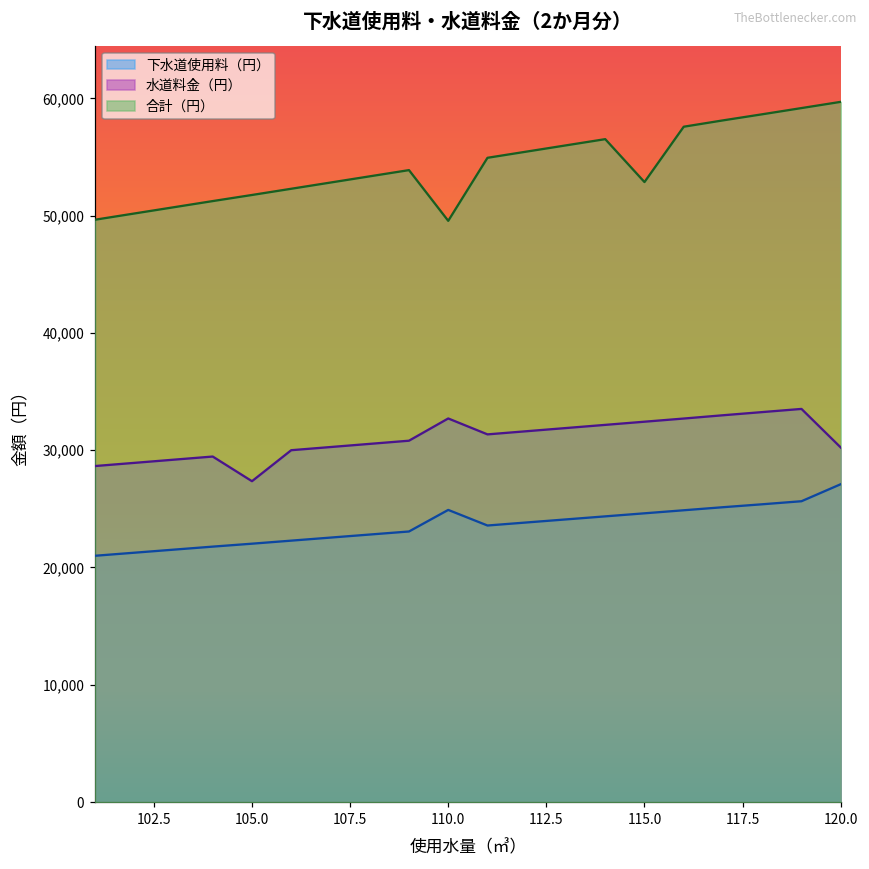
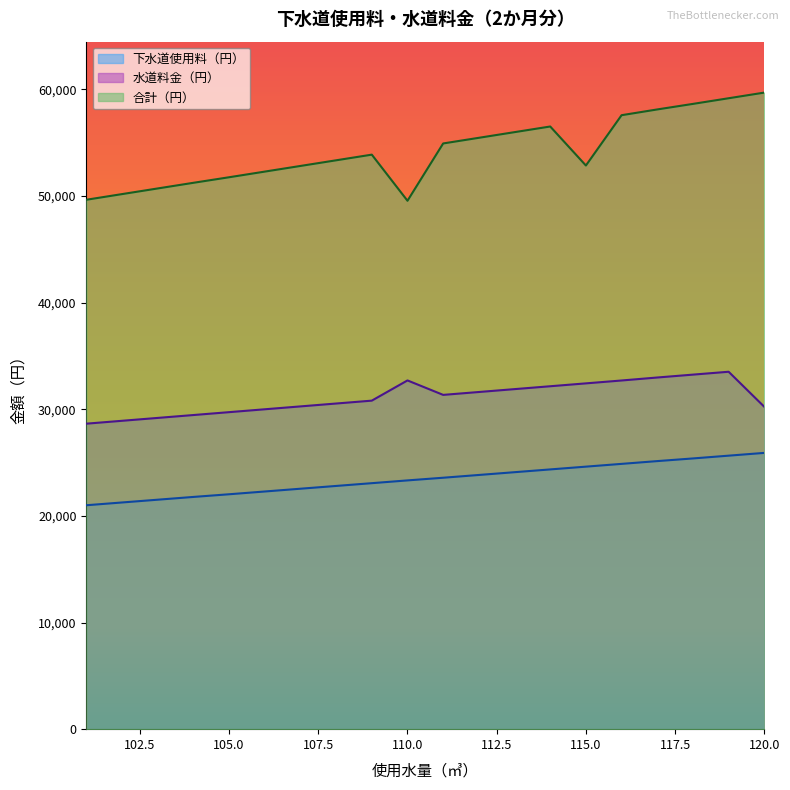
  {
    "下水道使用料（円）": {
      "105.0": "22,000",
-     "110.0": "24,900",
+     "110.0": "23,300",
      "115.0": "24,600",
-     "120.0": "27,100"
+     "120.0": "25,900"
    },
    "水道料金（円）": {
-     "105.0": "27,400",
+     "105.0": "29,700",
      "110.0": "32,700",
      "115.0": "32,400",
      "120.0": "30,200"
    },
    "合計（円）": {
      "105.0": "51,800",
      "110.0": "49,600",
      "115.0": "52,900",
      "120.0": "59,700"
    }
  }
